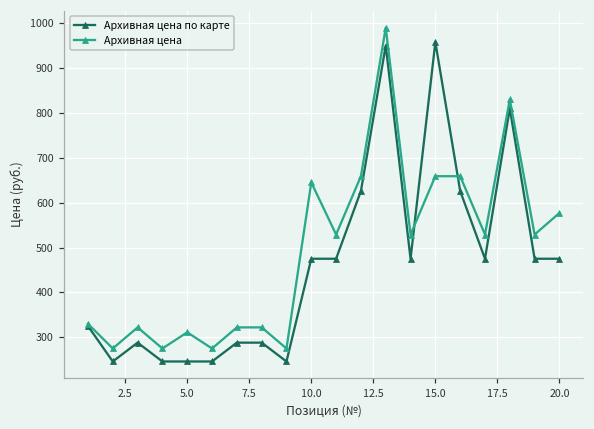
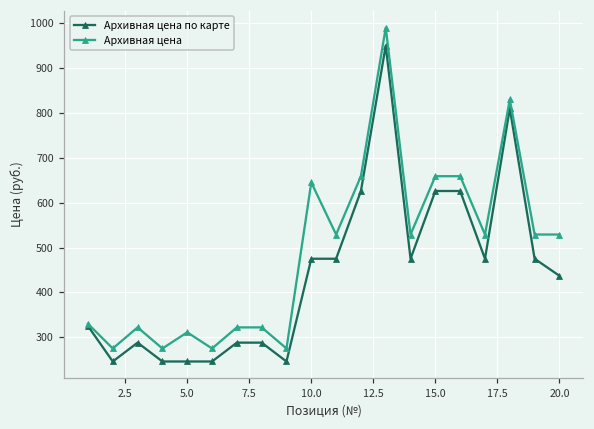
  {
    "Архивная цена по карте": {
      "5.0": 250,
      "10.0": 480,
-     "15.0": 960,
-     "20.0": 480
+     "15.0": 630,
+     "20.0": 440
    },
    "Архивная цена": {
      "5.0": 310,
      "10.0": 650,
      "15.0": 660,
-     "20.0": 580
+     "20.0": 530
    }
  }
